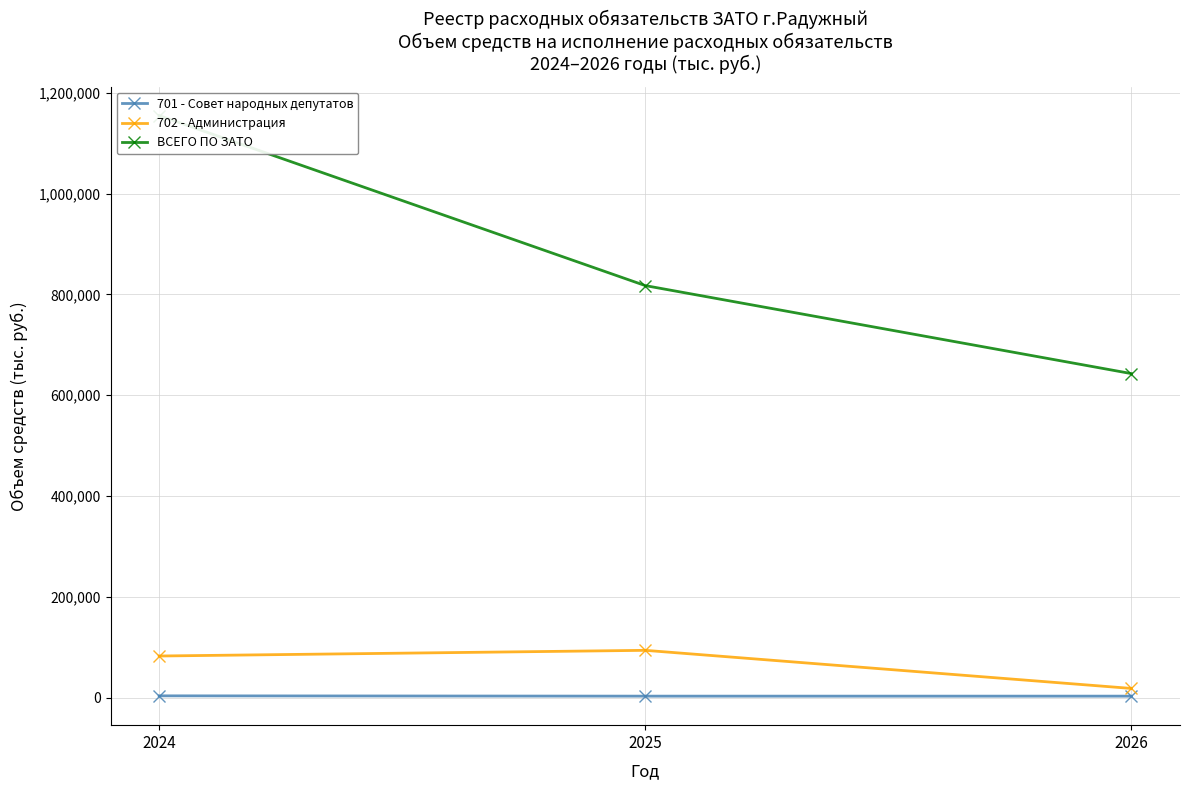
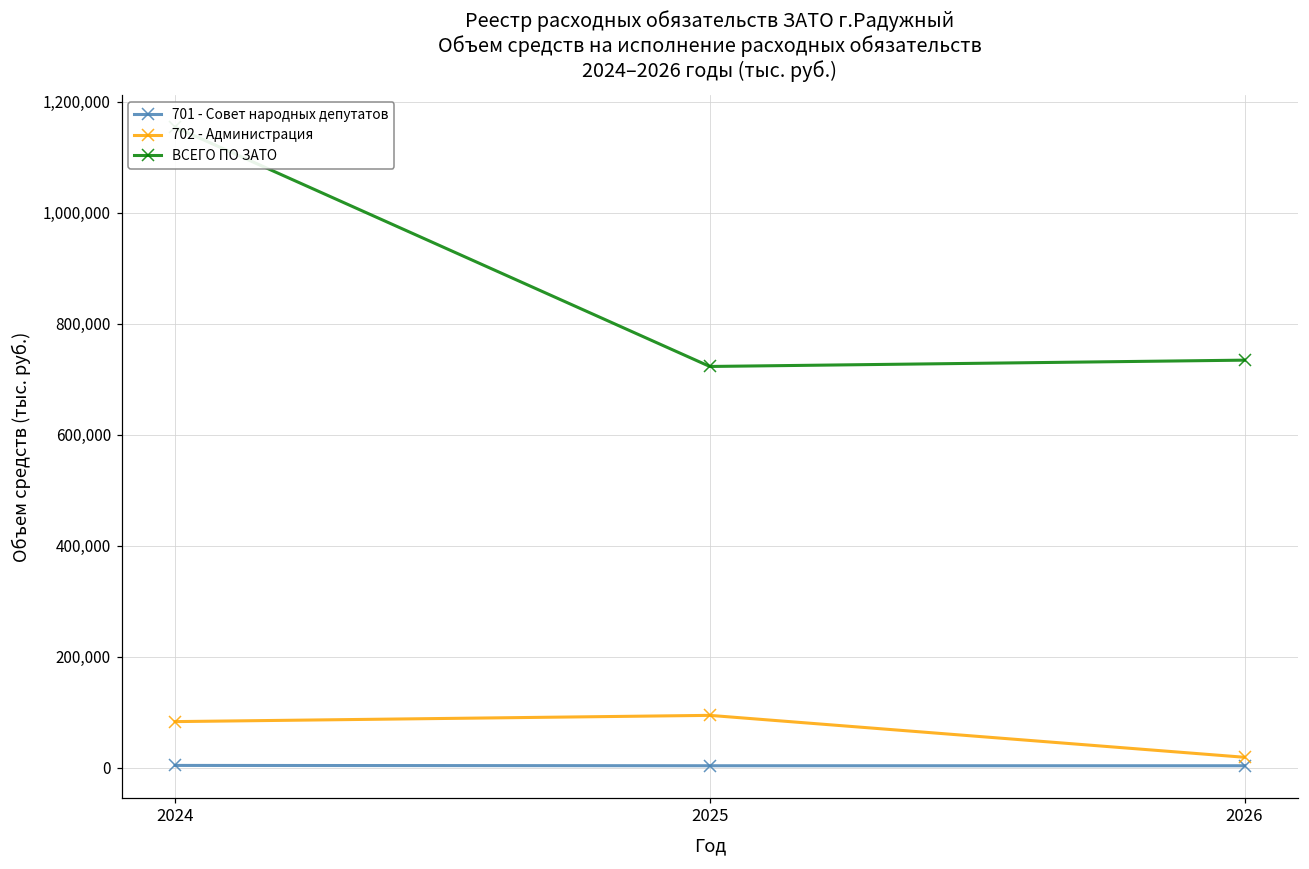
  {
    "701 - Совет народных депутатов": {
      "2024": "0",
      "2025": "0",
      "2026": "0"
    },
    "702 - Администрация": {
      "2024": "80,000",
      "2025": "90,000",
      "2026": "20,000"
    },
    "ВСЕГО ПО ЗАТО": {
-     "2025": "820,000",
-     "2026": "640,000"
+     "2025": "720,000",
+     "2026": "730,000"
    }
  }
